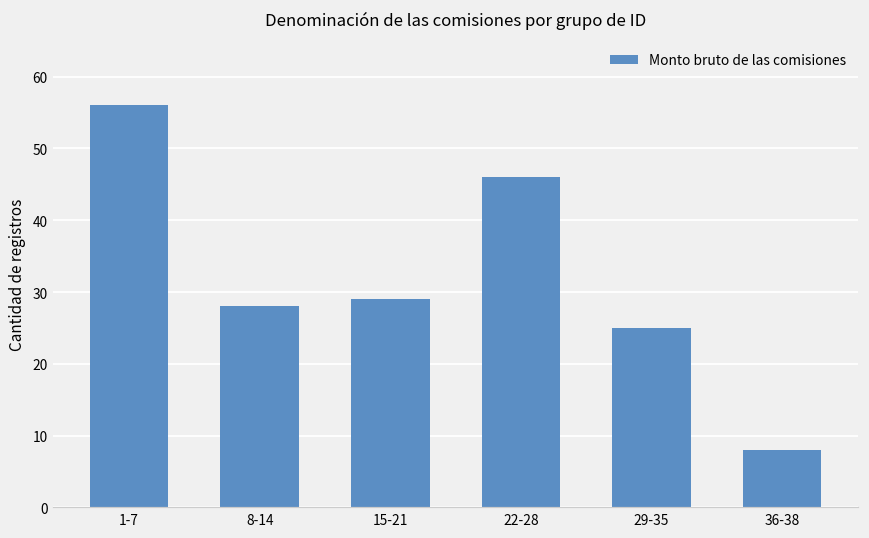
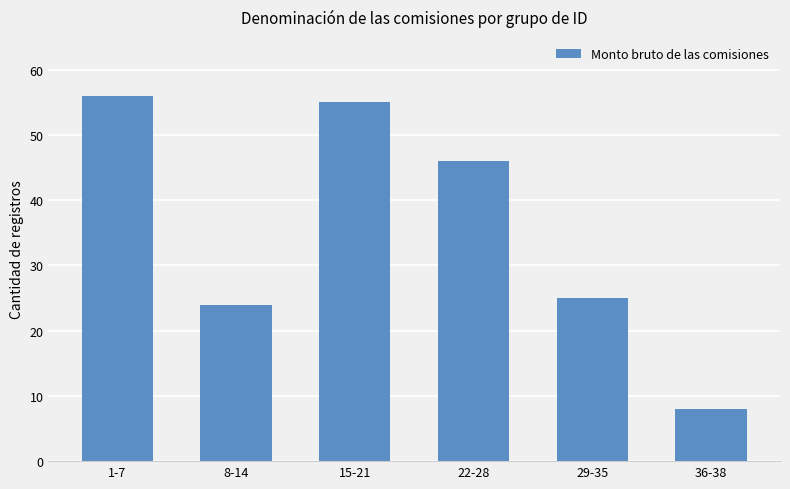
  {
    "1-7": 56,
-   "8-14": 28,
-   "15-21": 29,
+   "8-14": 24,
+   "15-21": 55,
    "22-28": 46,
    "29-35": 25,
    "36-38": 8
  }
